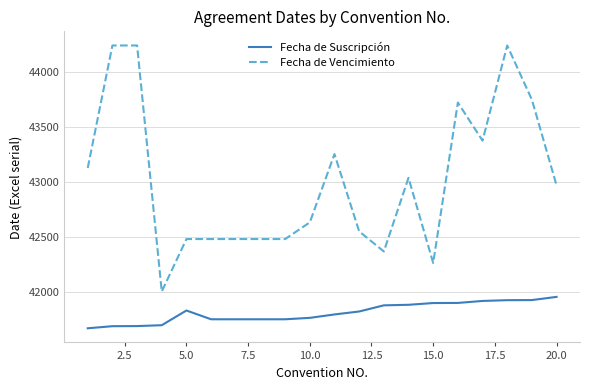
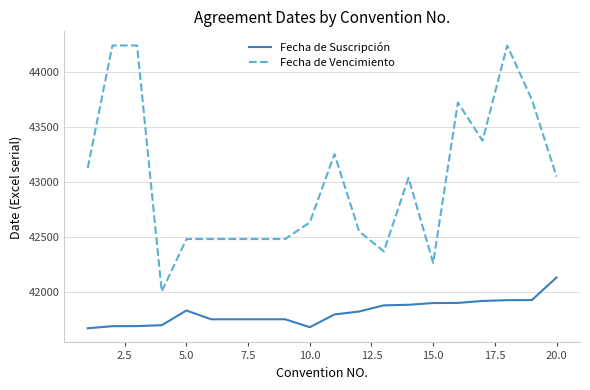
  {
    "Fecha de Suscripción": {
      "5.0": 41830,
-     "10.0": 41760,
+     "10.0": 41680,
      "15.0": 41900,
-     "20.0": 41960
+     "20.0": 42130
    },
    "Fecha de Vencimiento": {
      "5.0": 42480,
      "10.0": 42630,
      "15.0": 42260,
-     "20.0": 42970
+     "20.0": 43050
    }
  }
